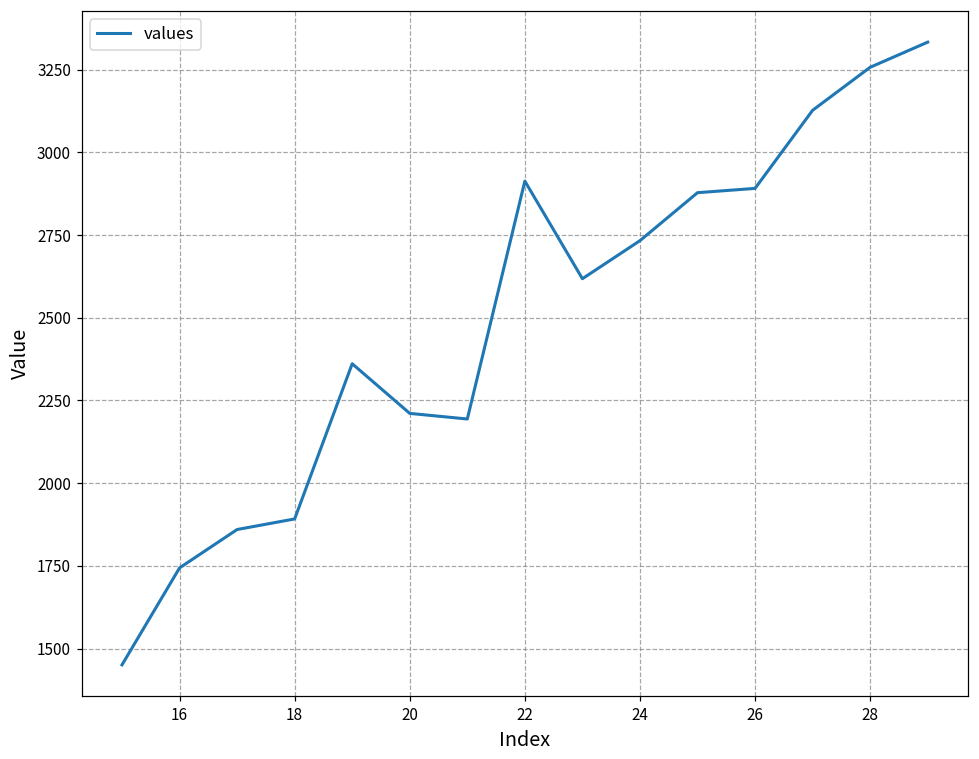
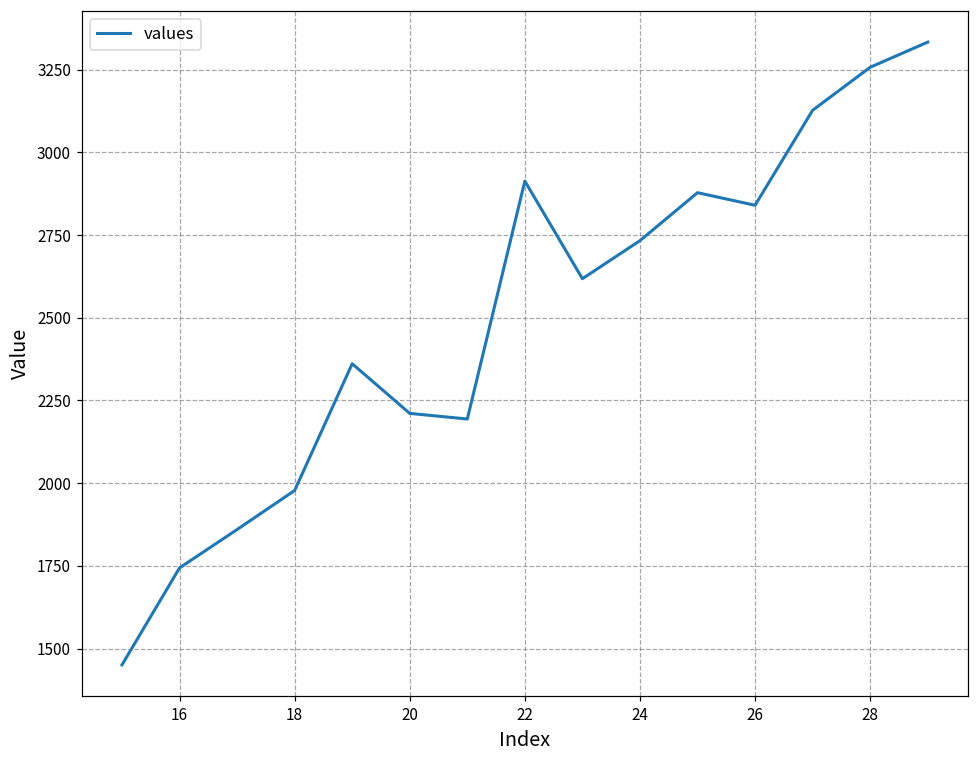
  {
    "16": 1740,
-   "18": 1890,
+   "18": 1980,
    "20": 2210,
    "22": 2910,
    "24": 2730,
-   "26": 2890,
+   "26": 2840,
    "28": 3260
  }
